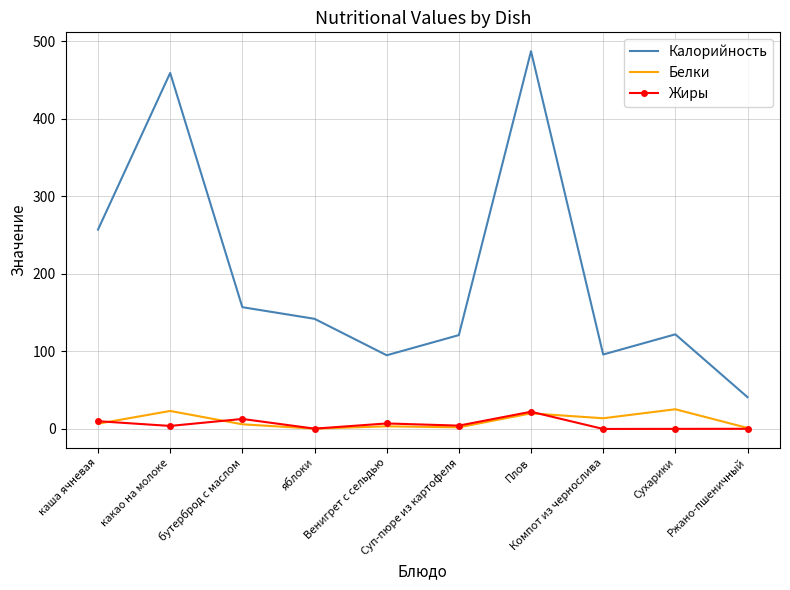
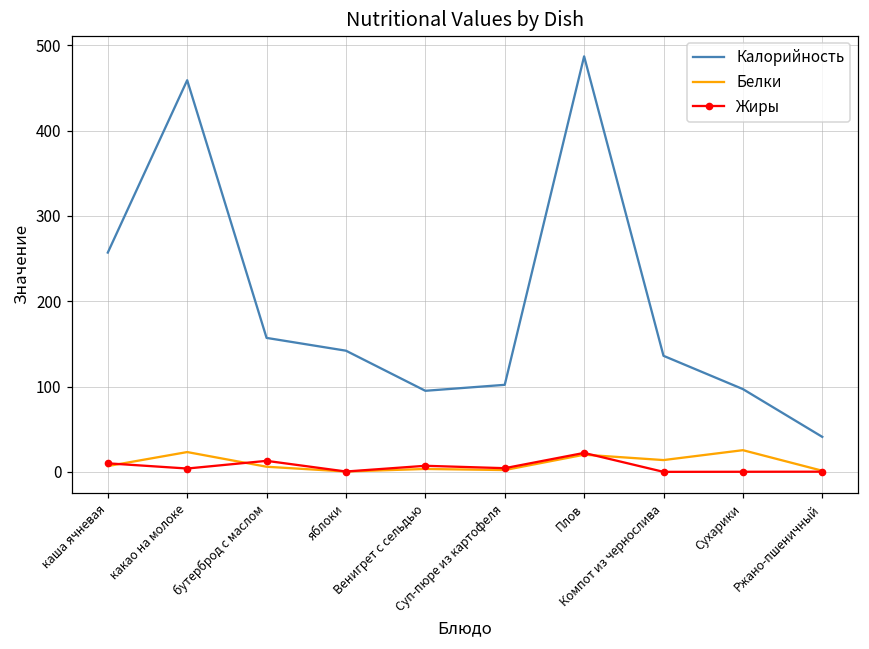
  {
    "Калорийность": {
      "каша ячневая": 260,
      "какао на молоке": 460,
      "бутерброд с маслом": 160,
      "яблоки": 140,
      "Венигрет с сельдью": 100,
-     "Суп-пюре из картофеля": 120,
+     "Суп-пюре из картофеля": 100,
      "Плов": 490,
-     "Компот из чернослива": 100,
-     "Сухарики": 120,
+     "Компот из чернослива": 140,
+     "Сухарики": 100,
      "Ржано-пшеничный": 40
    },
    "Белки": {
      "какао на молоке": 20,
      "бутерброд с маслом": 10,
      "Венигрет с сельдью": 0,
      "Компот из чернослива": 10,
      "Сухарики": 30
    },
    "Жиры": {
      "какао на молоке": 0,
      "бутерброд с маслом": 10,
      "Венигрет с сельдью": 10,
      "Компот из чернослива": 0,
      "Сухарики": 0
    }
  }
